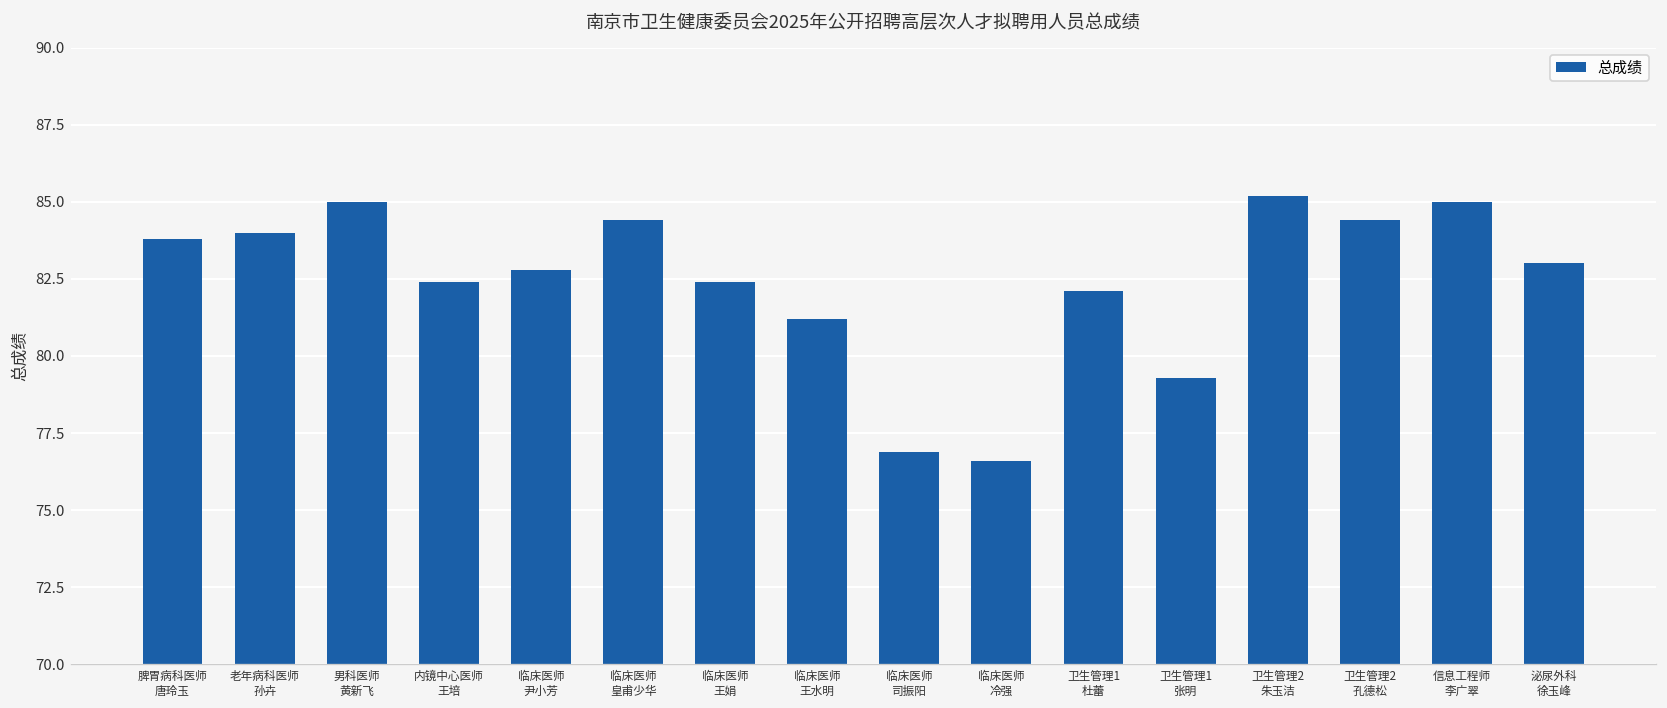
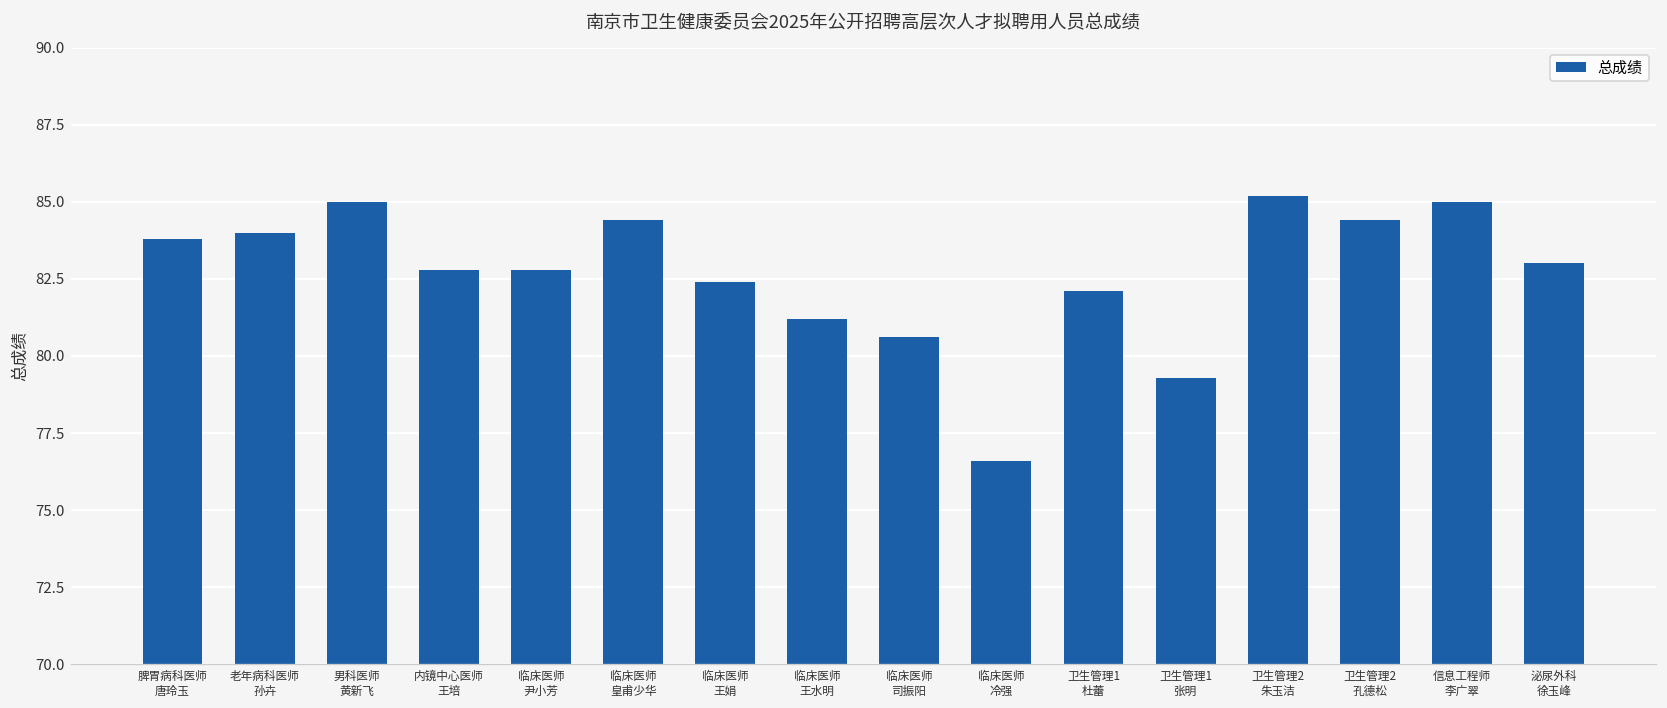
  {
    "脾胃病科医师 唐玲玉": 83.8,
    "老年病科医师 孙卉": 84.0,
    "男科医师 黄新飞": 85.0,
-   "内镜中心医师 王培": 82.4,
+   "内镜中心医师 王培": 82.8,
    "临床医师 尹小芳": 82.8,
    "临床医师 皇甫少华": 84.4,
    "临床医师 王娟": 82.4,
    "临床医师 王水明": 81.2,
-   "临床医师 司振阳": 76.9,
+   "临床医师 司振阳": 80.6,
    "临床医师 冷强": 76.6,
    "卫生管理1 杜蕾": 82.1,
    "卫生管理1 张明": 79.3,
    "卫生管理2 朱玉洁": 85.2,
    "卫生管理2 孔德松": 84.4,
    "信息工程师 李广翠": 85.0,
    "泌尿外科 徐玉峰": 83.0
  }
